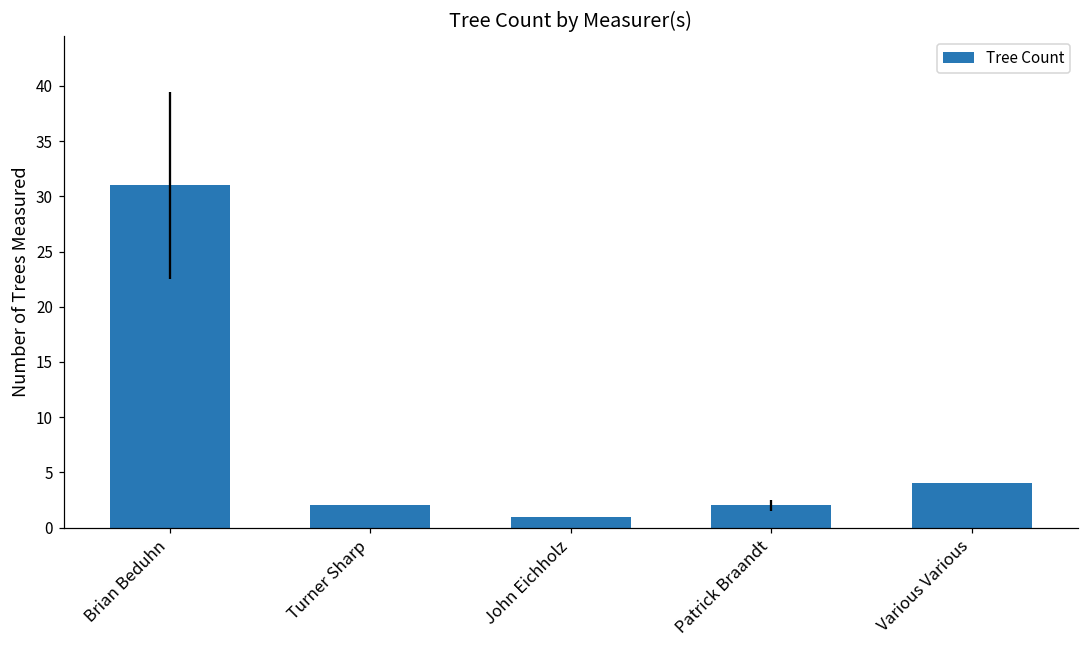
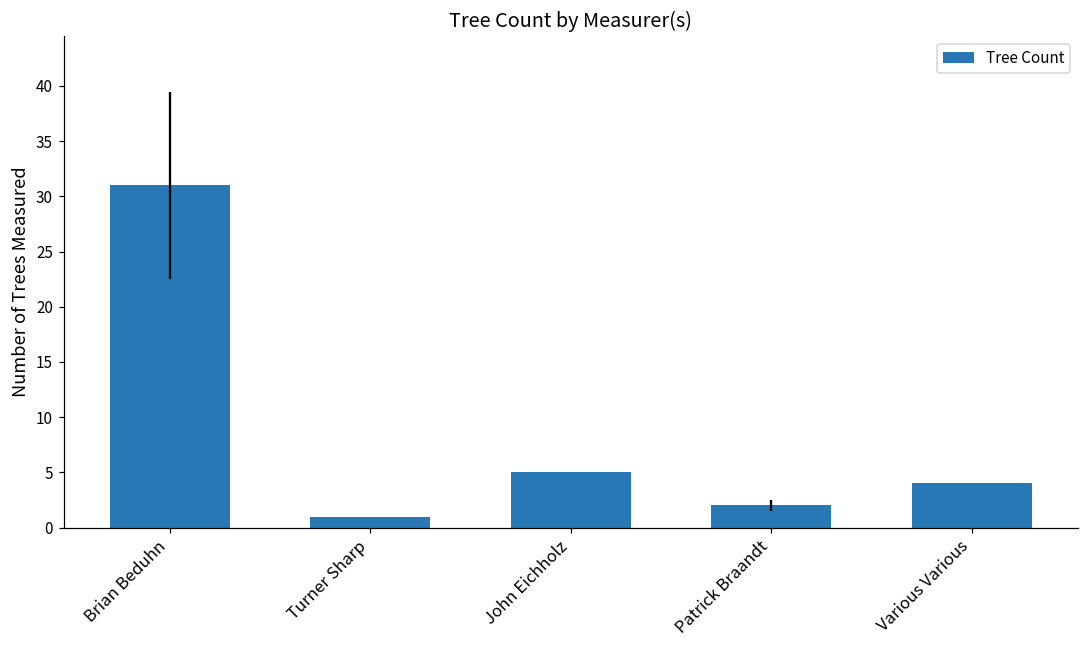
  {
    "Brian Beduhn": 31,
-   "Turner Sharp": 2,
-   "John Eichholz": 1,
+   "Turner Sharp": 1,
+   "John Eichholz": 5,
    "Patrick Braandt": 2,
    "Various Various": 4
  }
